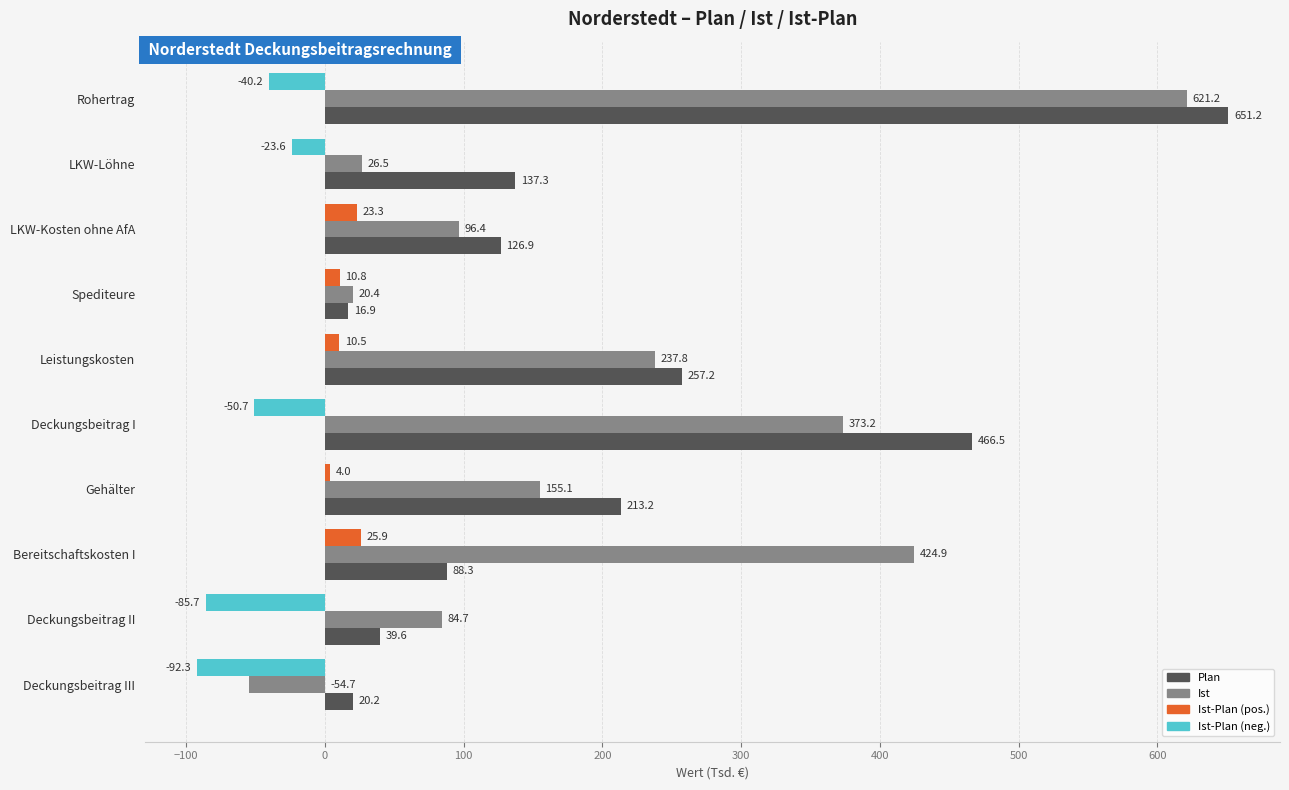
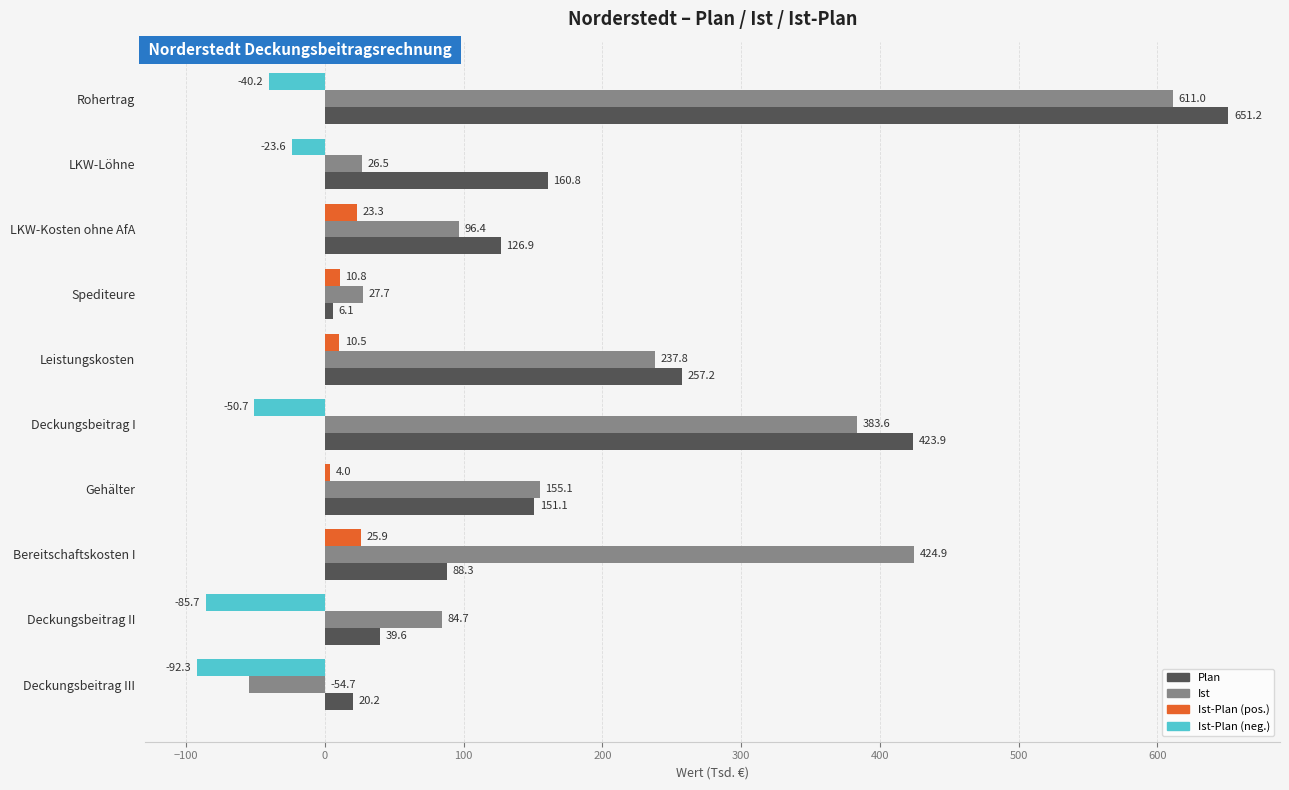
  {
    "Plan": {
      "Rohertrag": 651.2,
-     "LKW-Löhne": 137.3,
+     "LKW-Löhne": 160.8,
      "LKW-Kosten ohne AfA": 126.9,
-     "Spediteure": 16.9,
+     "Spediteure": 6.1,
      "Leistungskosten": 257.2,
-     "Deckungsbeitrag I": 466.5,
-     "Gehälter": 213.2,
+     "Deckungsbeitrag I": 423.9,
+     "Gehälter": 151.1,
      "Bereitschaftskosten I": 88.3,
      "Deckungsbeitrag II": 39.6,
      "Deckungsbeitrag III": 20.2
    },
    "Ist": {
-     "Rohertrag": 621.2,
+     "Rohertrag": 611.0,
      "LKW-Löhne": 26.5,
      "LKW-Kosten ohne AfA": 96.4,
-     "Spediteure": 20.4,
+     "Spediteure": 27.7,
      "Leistungskosten": 237.8,
-     "Deckungsbeitrag I": 373.2,
+     "Deckungsbeitrag I": 383.6,
      "Gehälter": 155.1,
      "Bereitschaftskosten I": 424.9,
      "Deckungsbeitrag II": 84.7
    }
  }
